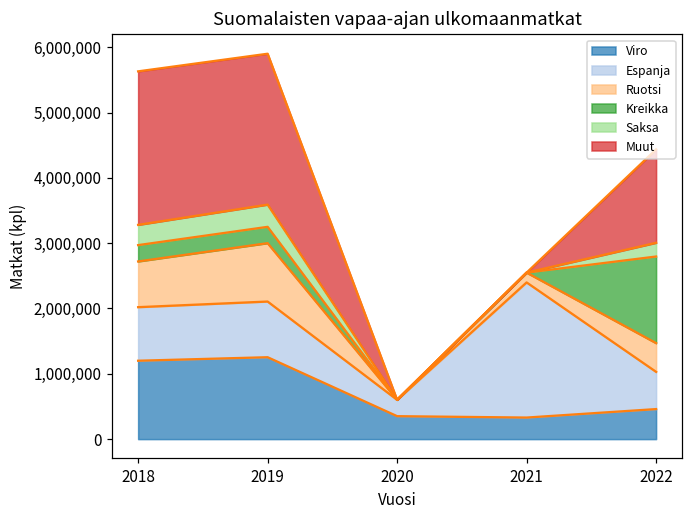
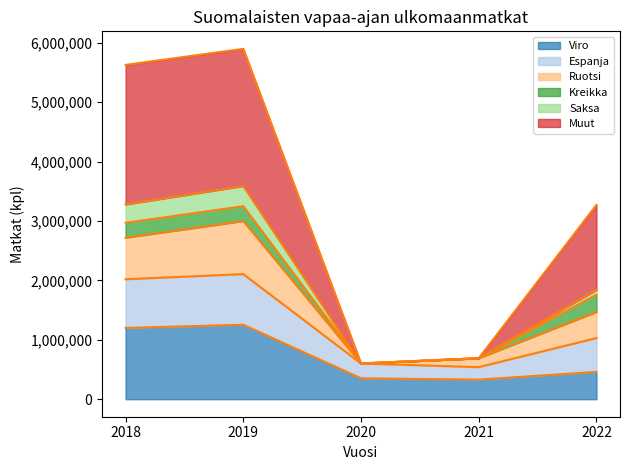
  {
    "Viro": {
      "2018": "1,200,000",
      "2019": "1,300,000",
      "2020": "400,000",
      "2021": "300,000",
      "2022": "500,000"
    },
    "Espanja": {
      "2018": "800,000",
      "2019": "900,000",
-     "2021": "2,100,000",
+     "2021": "200,000",
      "2022": "600,000"
    },
    "Ruotsi": {
      "2018": "700,000",
      "2019": "900,000",
      "2022": "400,000"
    },
    "Kreikka": {
      "2018": "300,000",
      "2019": "300,000",
-     "2022": "1,300,000"
+     "2022": "300,000"
    },
    "Saksa": {
      "2018": "300,000",
      "2019": "300,000",
-     "2022": "200,000"
+     "2022": "100,000"
    },
    "Muut": {
      "2018": "2,400,000",
      "2019": "2,300,000",
      "2022": "1,400,000"
    }
  }
